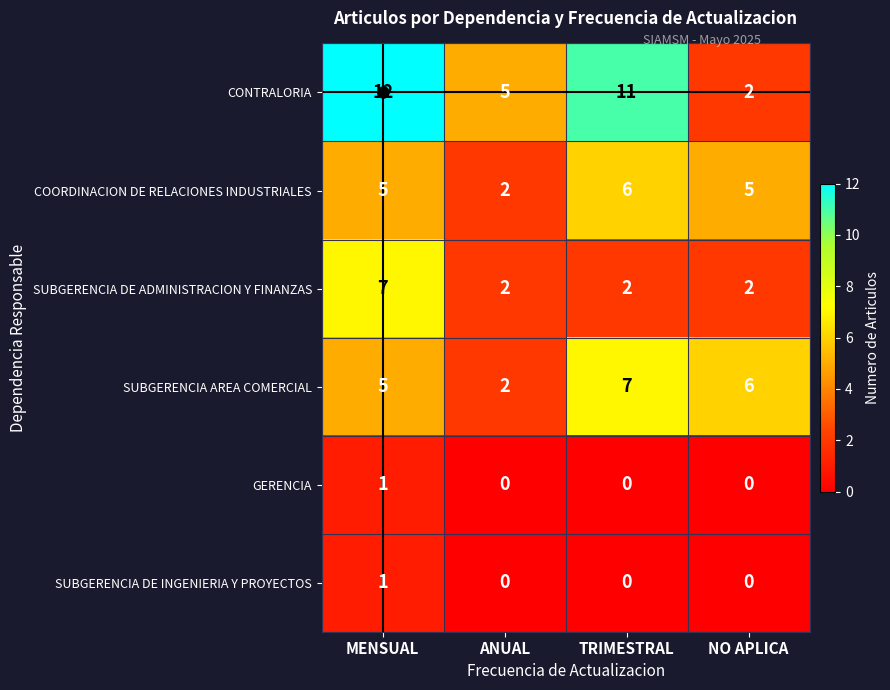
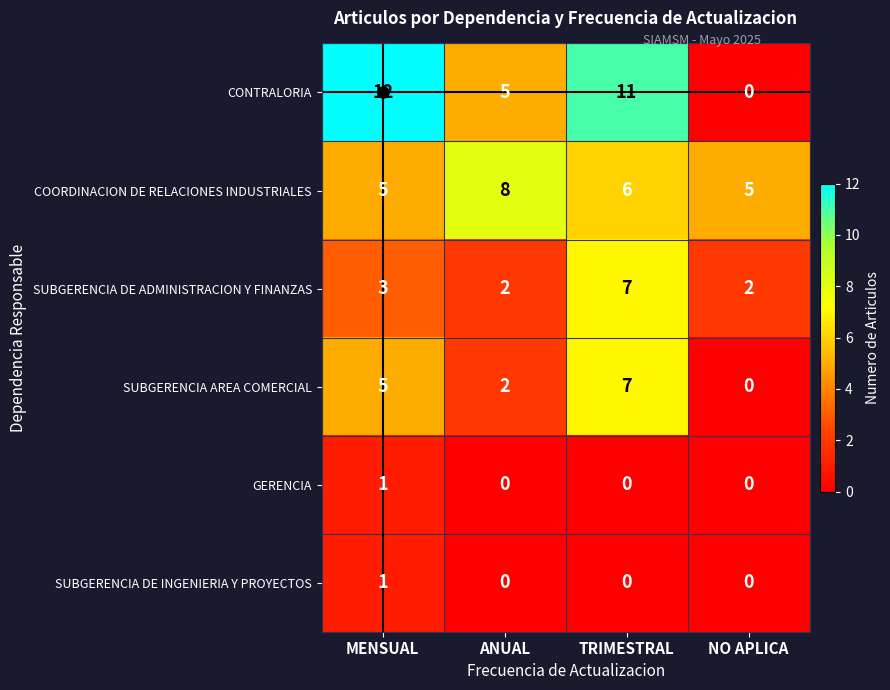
  {
    "CONTRALORIA": {
      "ANUAL": 5,
      "TRIMESTRAL": 11,
-     "NO APLICA": 2
+     "NO APLICA": 0
    },
    "COORDINACION DE RELACIONES INDUSTRIALES": {
      "MENSUAL": 5,
-     "ANUAL": 2,
+     "ANUAL": 8,
      "TRIMESTRAL": 6,
      "NO APLICA": 5
    },
    "SUBGERENCIA DE ADMINISTRACION Y FINANZAS": {
-     "MENSUAL": 7,
+     "MENSUAL": 3,
      "ANUAL": 2,
-     "TRIMESTRAL": 2,
+     "TRIMESTRAL": 7,
      "NO APLICA": 2
    },
    "SUBGERENCIA AREA COMERCIAL": {
      "MENSUAL": 5,
      "ANUAL": 2,
      "TRIMESTRAL": 7,
-     "NO APLICA": 6
+     "NO APLICA": 0
    },
    "GERENCIA": {
      "MENSUAL": 1,
      "ANUAL": 0,
      "TRIMESTRAL": 0,
      "NO APLICA": 0
    },
    "SUBGERENCIA DE INGENIERIA Y PROYECTOS": {
      "MENSUAL": 1,
      "ANUAL": 0,
      "TRIMESTRAL": 0,
      "NO APLICA": 0
    }
  }
